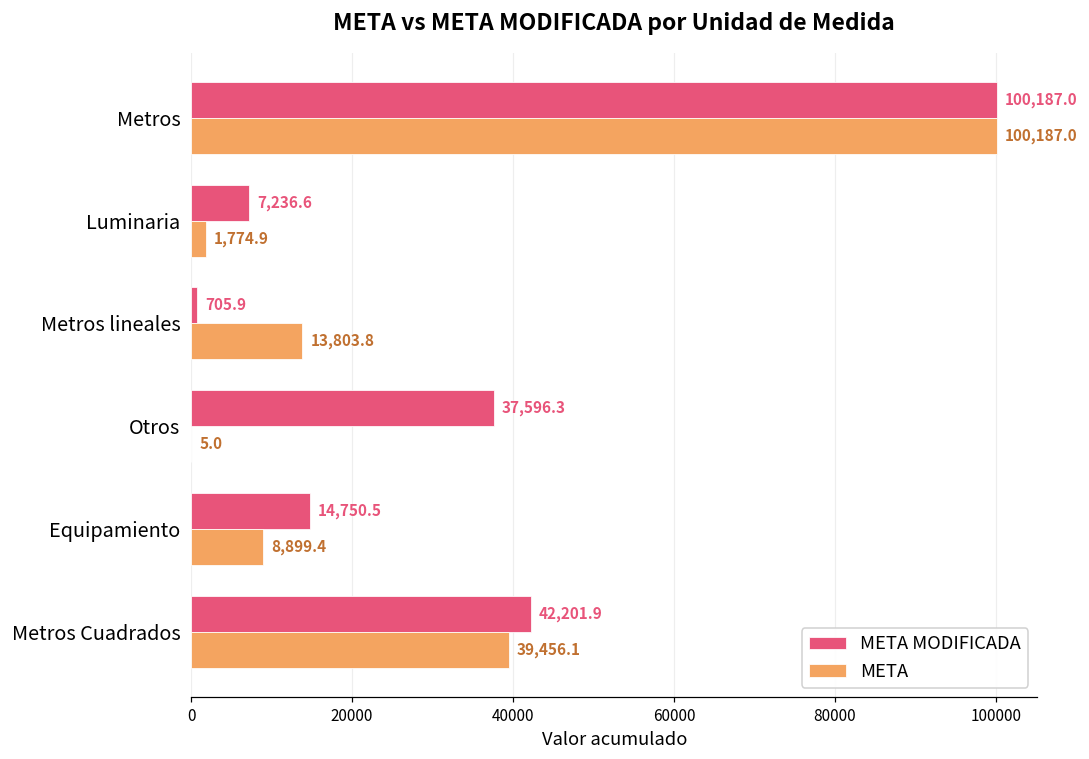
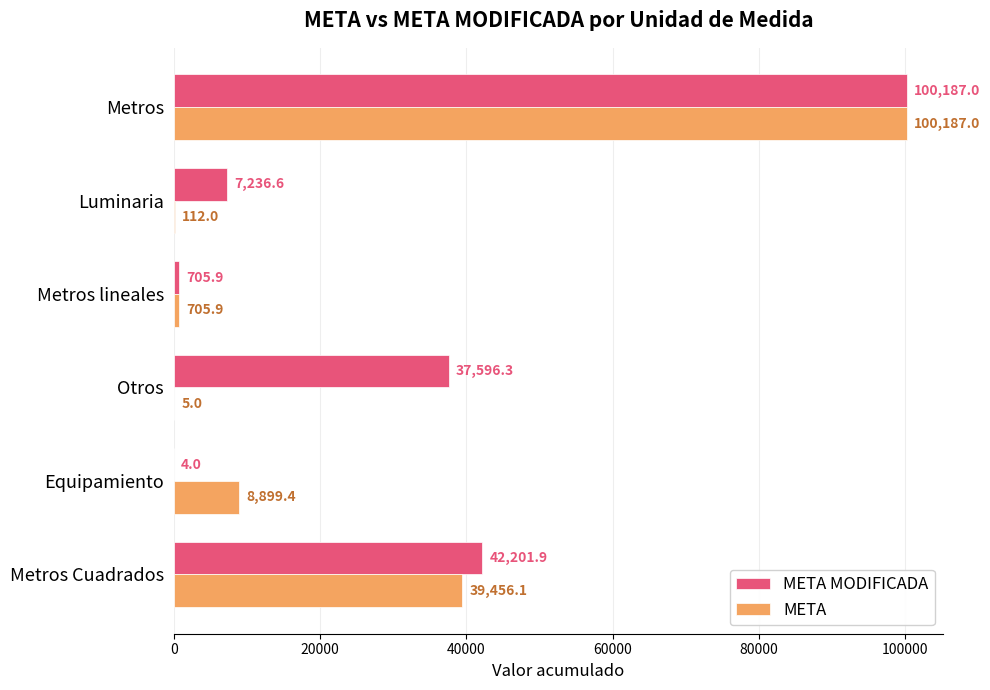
  {
    "META MODIFICADA": {
      "Metros": "100,187.0",
      "Luminaria": "7,236.6",
      "Metros lineales": "705.9",
      "Otros": "37,596.3",
-     "Equipamiento": "14,750.5",
+     "Equipamiento": "4.0",
      "Metros Cuadrados": "42,201.9"
    },
    "META": {
      "Metros": "100,187.0",
-     "Luminaria": "1,774.9",
-     "Metros lineales": "13,803.8",
+     "Luminaria": "112.0",
+     "Metros lineales": "705.9",
      "Otros": "5.0",
      "Equipamiento": "8,899.4",
      "Metros Cuadrados": "39,456.1"
    }
  }
